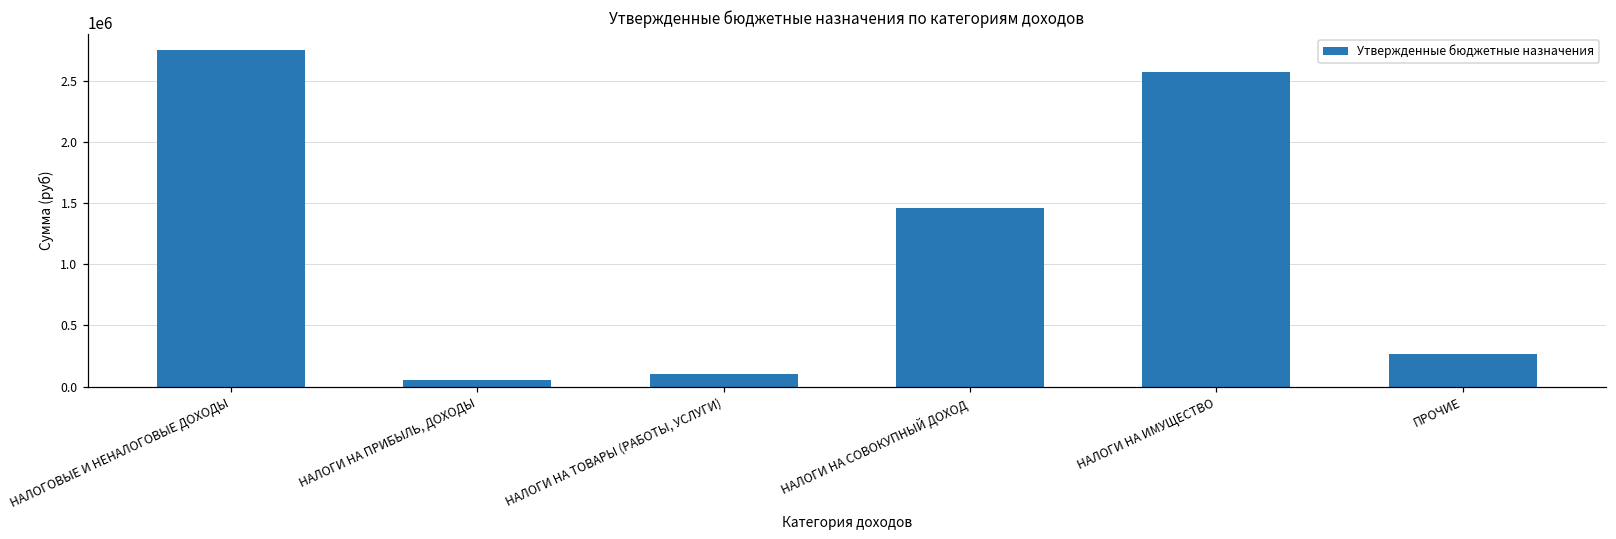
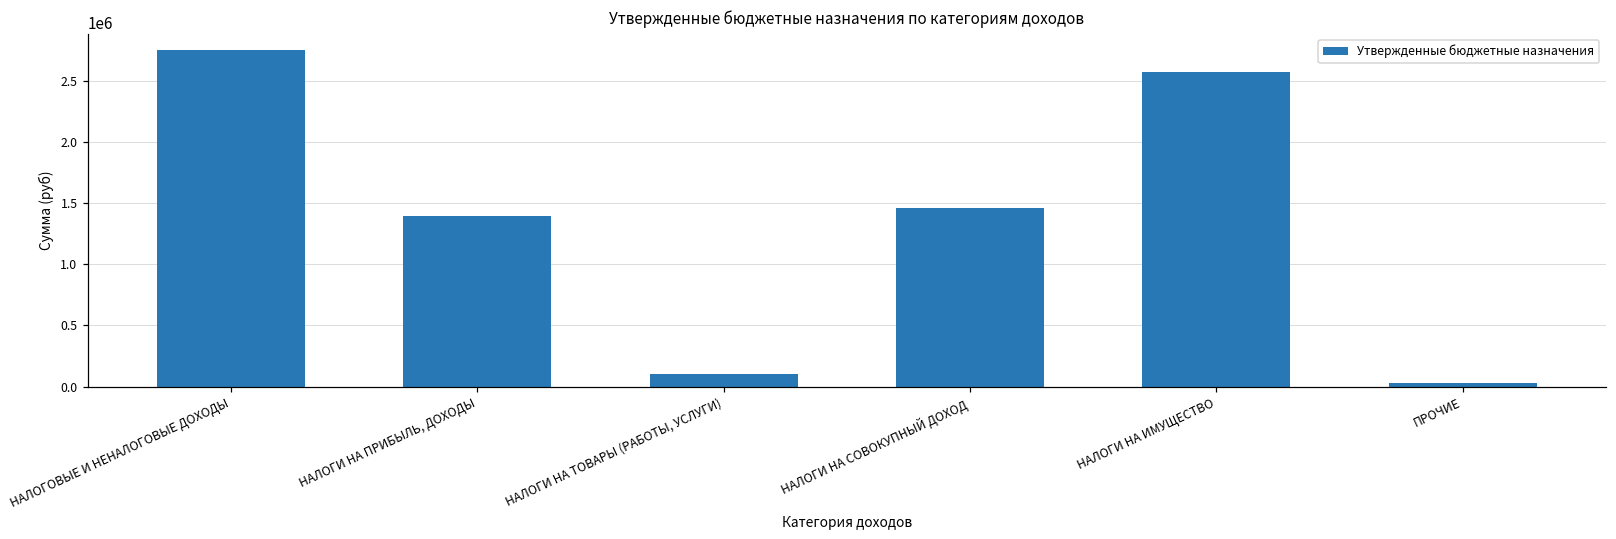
  {
    "НАЛОГОВЫЕ И НЕНАЛОГОВЫЕ ДОХОДЫ": 2750000,
-   "НАЛОГИ НА ПРИБЫЛЬ, ДОХОДЫ": 60000,
+   "НАЛОГИ НА ПРИБЫЛЬ, ДОХОДЫ": 1400000,
    "НАЛОГИ НА ТОВАРЫ (РАБОТЫ, УСЛУГИ)": 100000,
    "НАЛОГИ НА СОВОКУПНЫЙ ДОХОД": 1460000,
    "НАЛОГИ НА ИМУЩЕСТВО": 2570000,
-   "ПРОЧИЕ": 270000
+   "ПРОЧИЕ": 30000
  }
